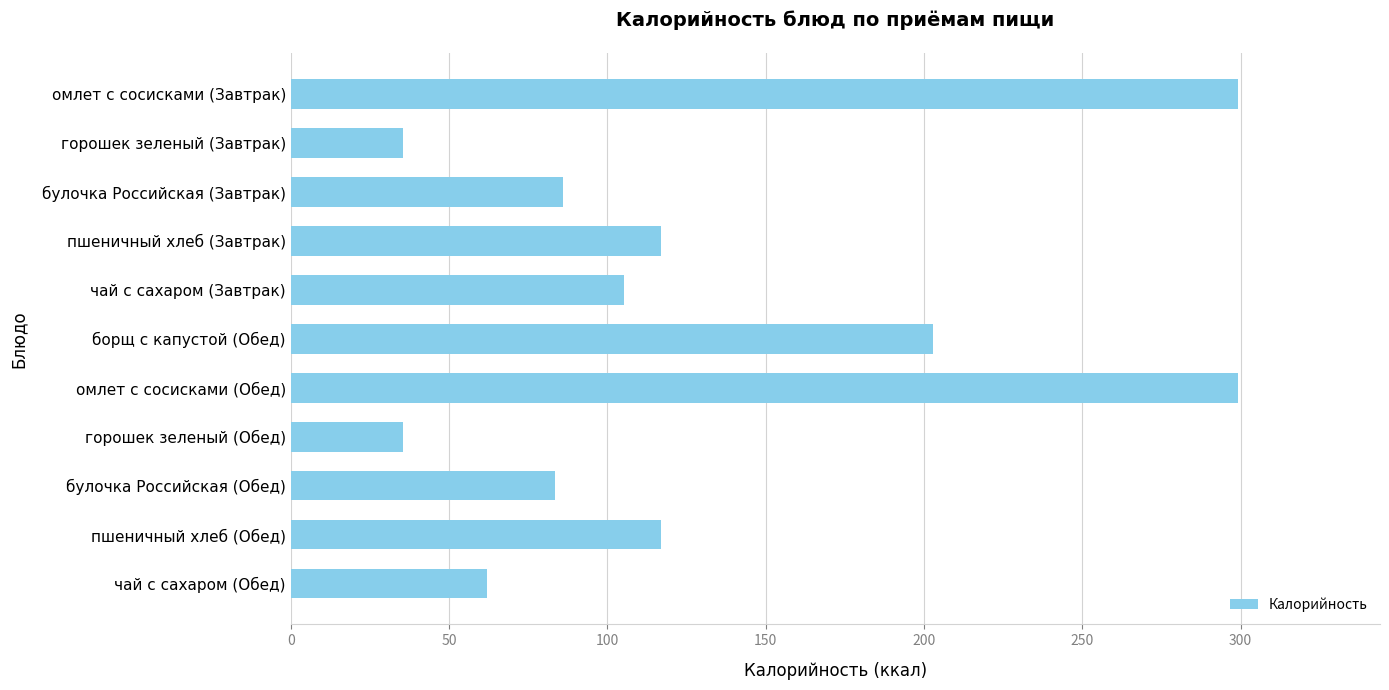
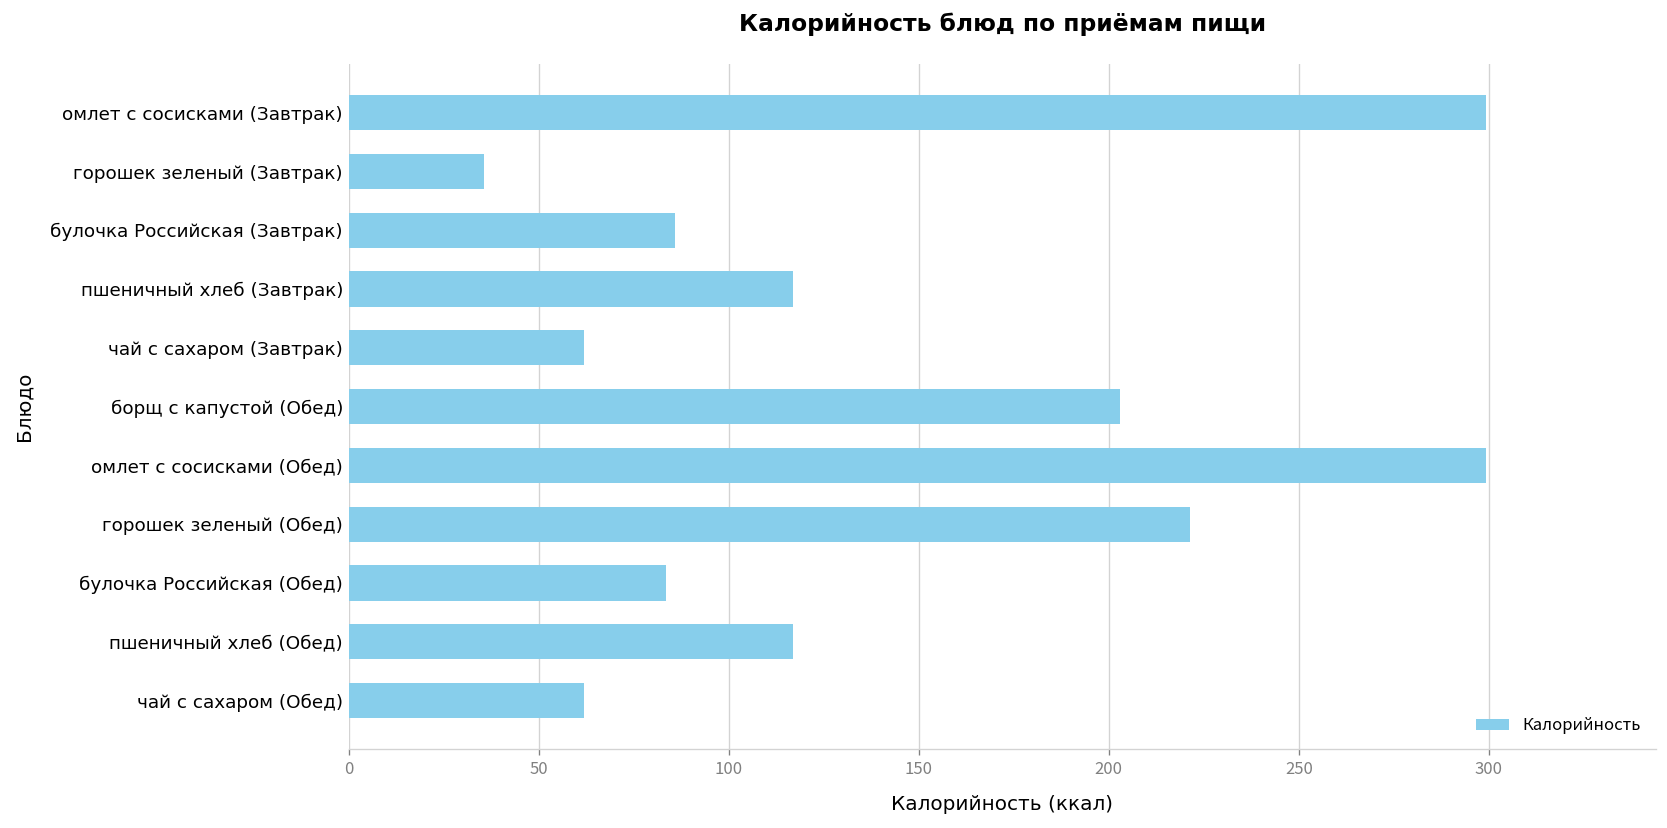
  {
    "омлет с сосисками (Завтрак)": 299,
    "горошек зеленый (Завтрак)": 36,
    "булочка Российская (Завтрак)": 86,
    "пшеничный хлеб (Завтрак)": 117,
-   "чай с сахаром (Завтрак)": 105,
+   "чай с сахаром (Завтрак)": 62,
    "борщ с капустой (Обед)": 203,
    "омлет с сосисками (Обед)": 299,
-   "горошек зеленый (Обед)": 36,
+   "горошек зеленый (Обед)": 221,
    "булочка Российская (Обед)": 84,
    "пшеничный хлеб (Обед)": 117,
    "чай с сахаром (Обед)": 62
  }
